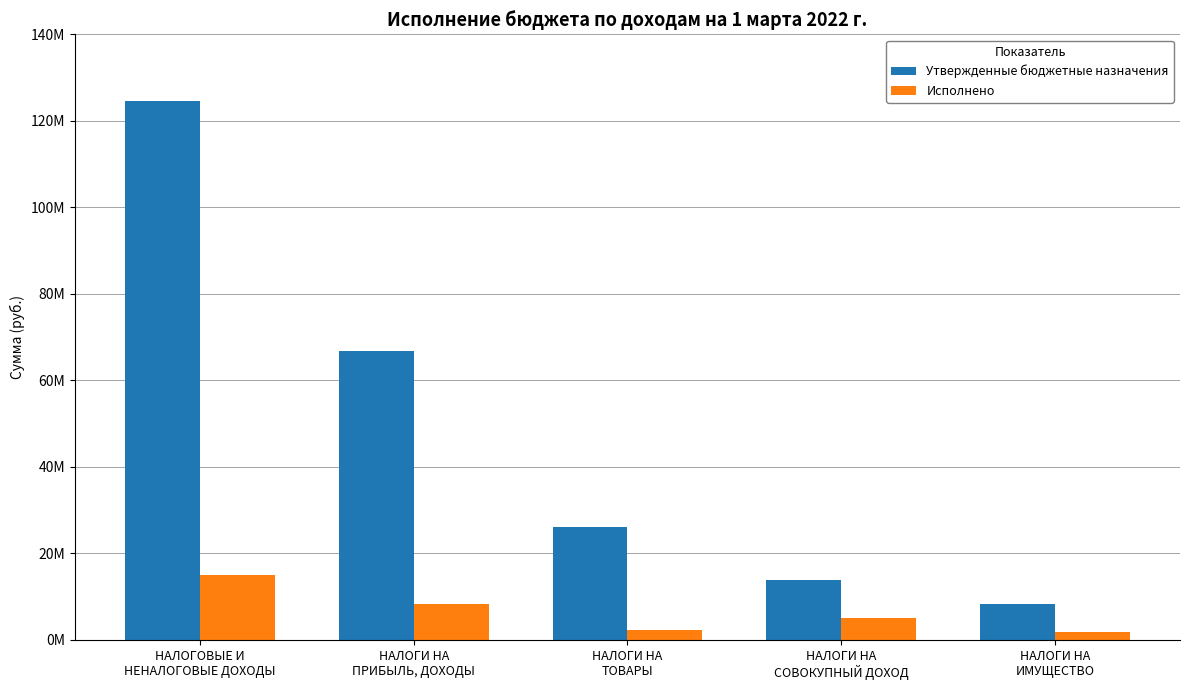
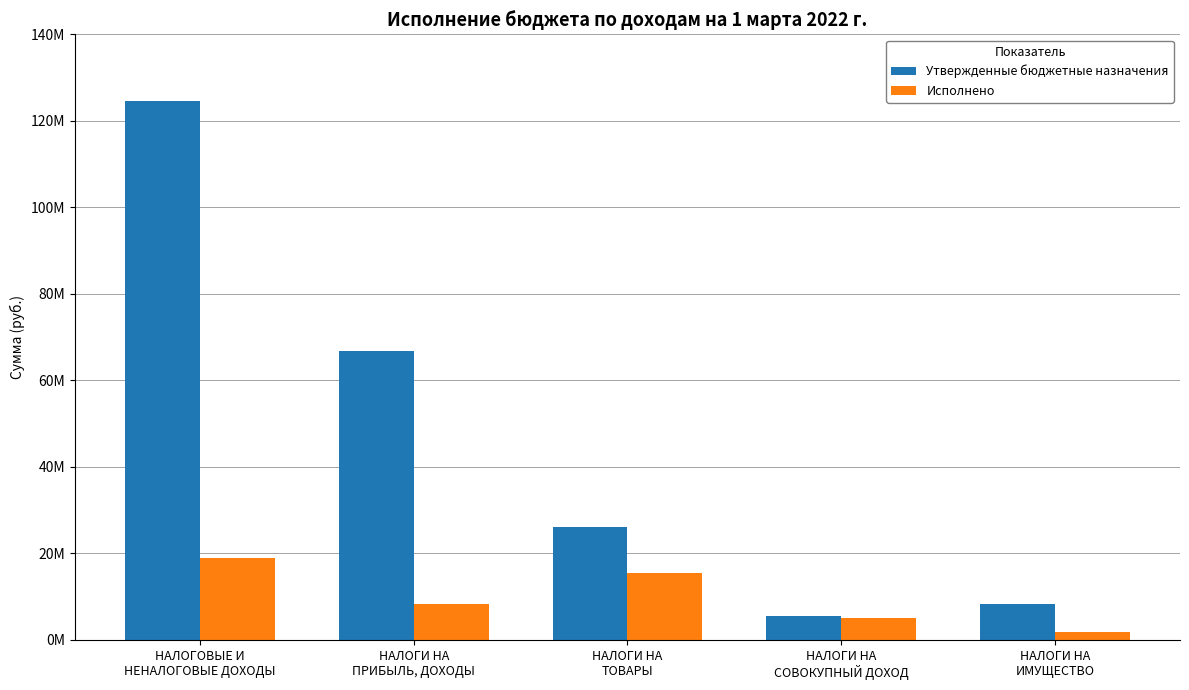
  {
    "Утвержденные бюджетные назначения": {
      "НАЛОГОВЫЕ И НЕНАЛОГОВЫЕ ДОХОДЫ": 125000000,
      "НАЛОГИ НА ПРИБЫЛЬ, ДОХОДЫ": 67000000,
      "НАЛОГИ НА ТОВАРЫ": 26000000,
-     "НАЛОГИ НА СОВОКУПНЫЙ ДОХОД": 14000000,
+     "НАЛОГИ НА СОВОКУПНЫЙ ДОХОД": 6000000,
      "НАЛОГИ НА ИМУЩЕСТВО": 8000000
    },
    "Исполнено": {
-     "НАЛОГОВЫЕ И НЕНАЛОГОВЫЕ ДОХОДЫ": 15000000,
+     "НАЛОГОВЫЕ И НЕНАЛОГОВЫЕ ДОХОДЫ": 19000000,
      "НАЛОГИ НА ПРИБЫЛЬ, ДОХОДЫ": 8000000,
-     "НАЛОГИ НА ТОВАРЫ": 2000000,
+     "НАЛОГИ НА ТОВАРЫ": 15000000,
      "НАЛОГИ НА СОВОКУПНЫЙ ДОХОД": 5000000,
      "НАЛОГИ НА ИМУЩЕСТВО": 2000000
    }
  }
